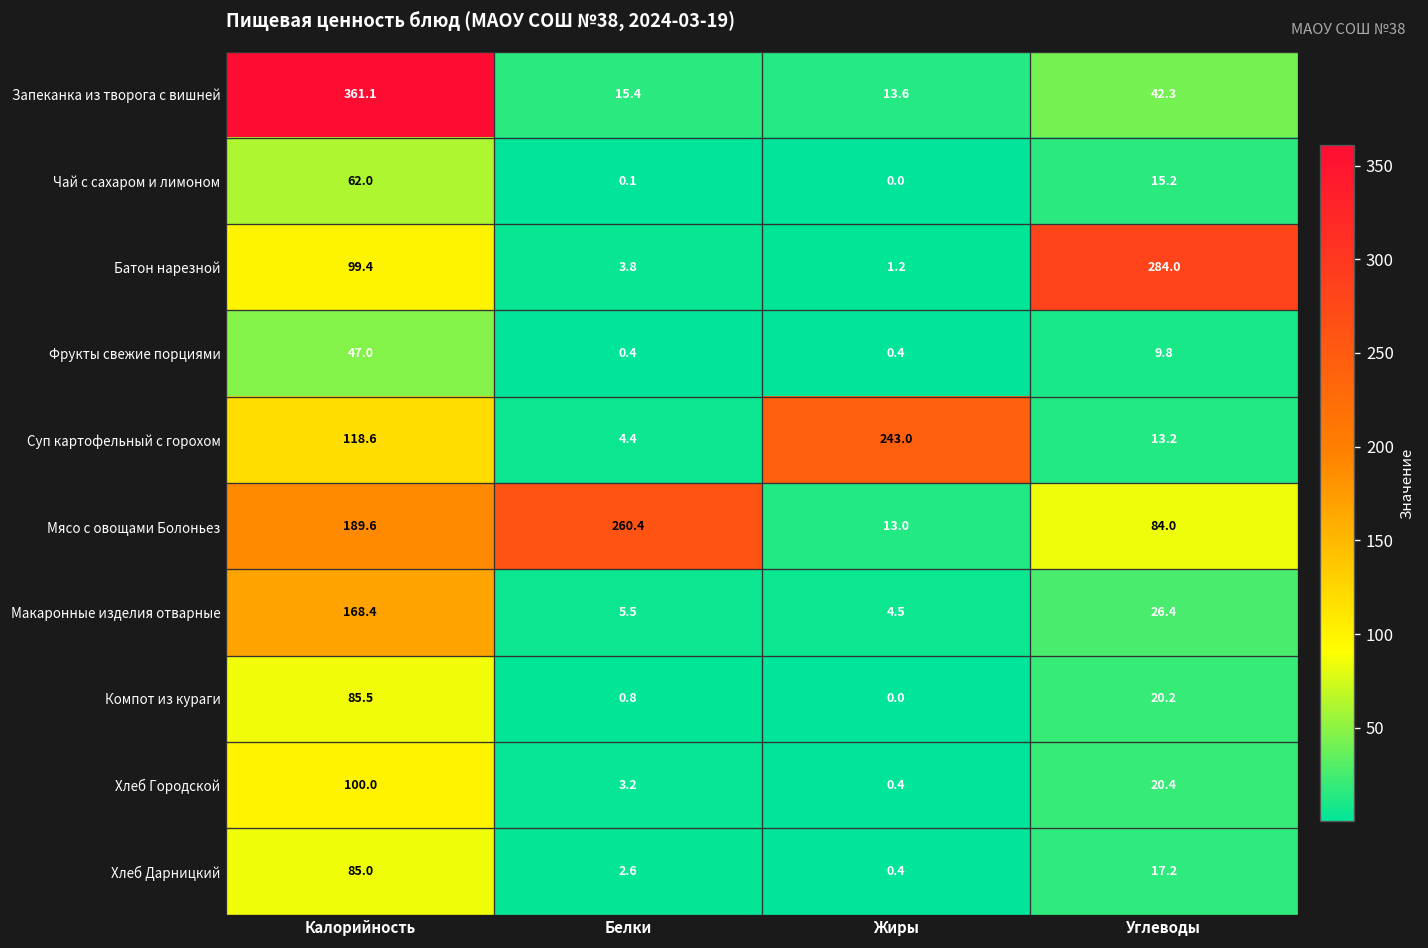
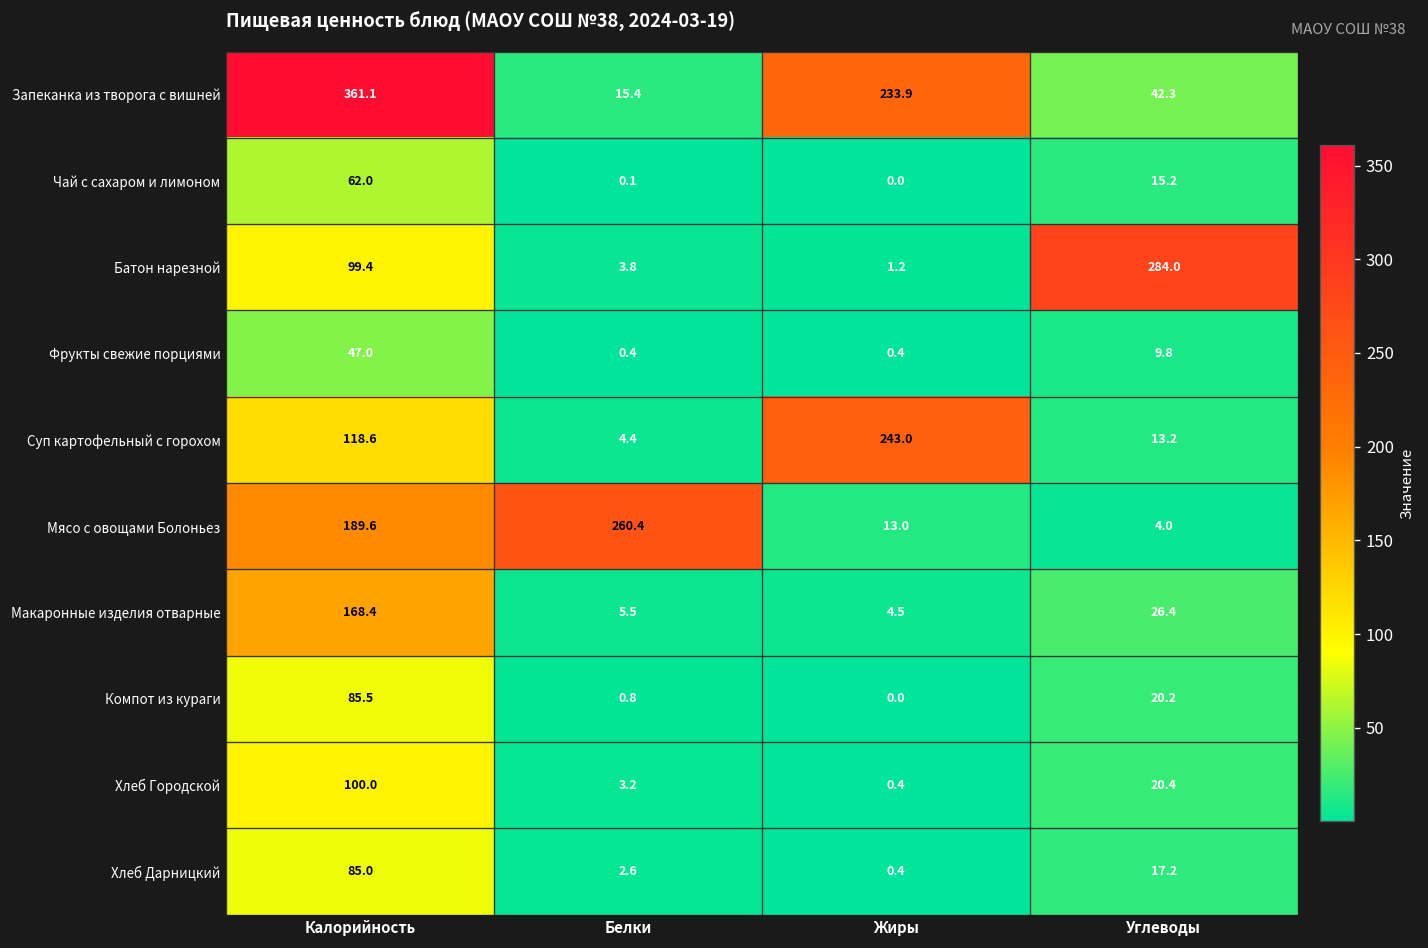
  {
    "Запеканка из творога с вишней": {
      "Калорийность": 361.1,
      "Белки": 15.4,
-     "Жиры": 13.6,
+     "Жиры": 233.9,
      "Углеводы": 42.3
    },
    "Чай с сахаром и лимоном": {
      "Калорийность": 62.0,
      "Белки": 0.1,
      "Жиры": 0.0,
      "Углеводы": 15.2
    },
    "Батон нарезной": {
      "Калорийность": 99.4,
      "Белки": 3.8,
      "Жиры": 1.2,
      "Углеводы": 284.0
    },
    "Фрукты свежие порциями": {
      "Калорийность": 47.0,
      "Белки": 0.4,
      "Жиры": 0.4,
      "Углеводы": 9.8
    },
    "Суп картофельный с горохом": {
      "Калорийность": 118.6,
      "Белки": 4.4,
      "Жиры": 243.0,
      "Углеводы": 13.2
    },
    "Мясо с овощами Болоньез": {
      "Калорийность": 189.6,
      "Белки": 260.4,
      "Жиры": 13.0,
-     "Углеводы": 84.0
+     "Углеводы": 4.0
    },
    "Макаронные изделия отварные": {
      "Калорийность": 168.4,
      "Белки": 5.5,
      "Жиры": 4.5,
      "Углеводы": 26.4
    },
    "Компот из кураги": {
      "Калорийность": 85.5,
      "Белки": 0.8,
      "Жиры": 0.0,
      "Углеводы": 20.2
    },
    "Хлеб Городской": {
      "Калорийность": 100.0,
      "Белки": 3.2,
      "Жиры": 0.4,
      "Углеводы": 20.4
    },
    "Хлеб Дарницкий": {
      "Калорийность": 85.0,
      "Белки": 2.6,
      "Жиры": 0.4,
      "Углеводы": 17.2
    }
  }
